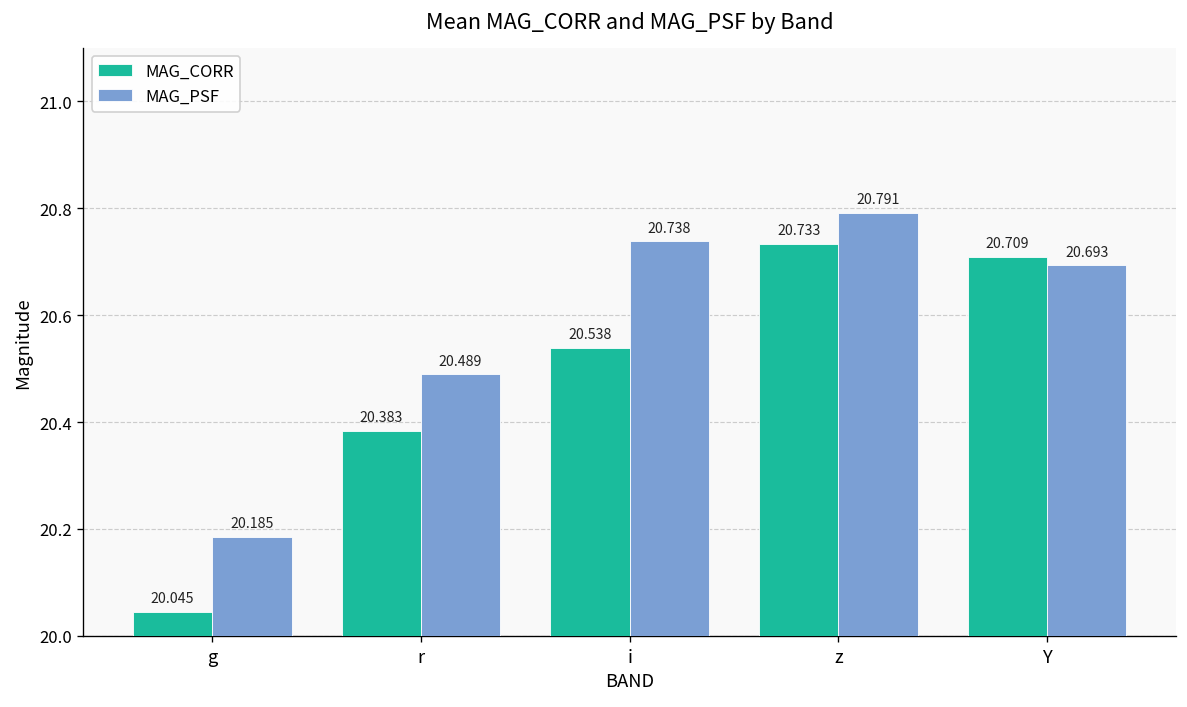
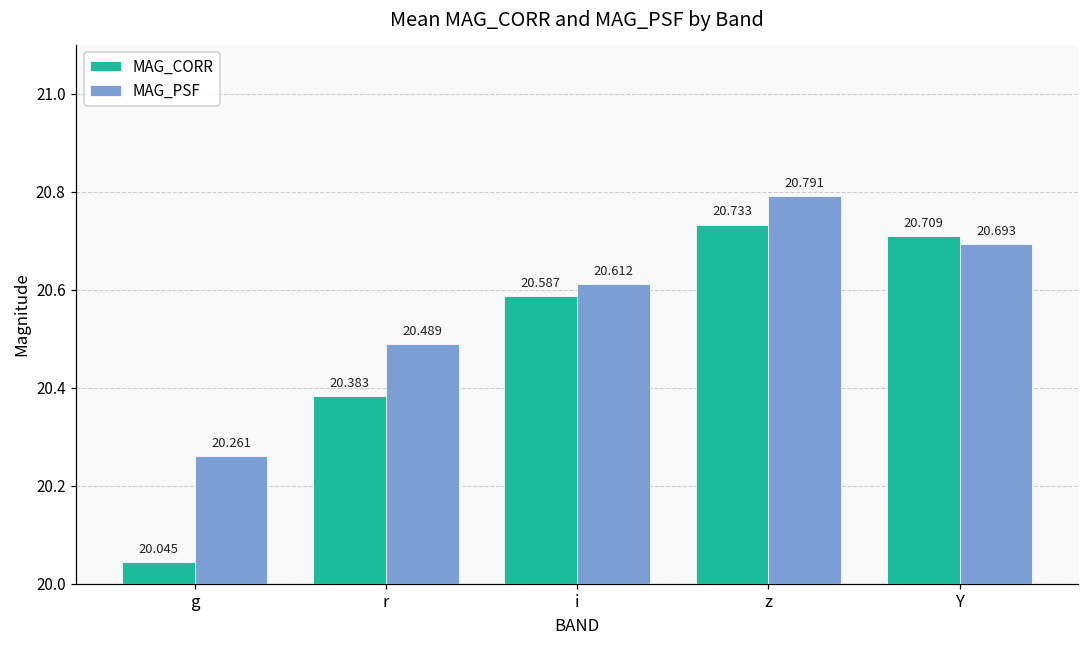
  {
    "MAG_CORR": {
      "g": 20.045,
      "r": 20.383,
-     "i": 20.538,
+     "i": 20.587,
      "z": 20.733,
      "Y": 20.709
    },
    "MAG_PSF": {
-     "g": 20.185,
+     "g": 20.261,
      "r": 20.489,
-     "i": 20.738,
+     "i": 20.612,
      "z": 20.791,
      "Y": 20.693
    }
  }
